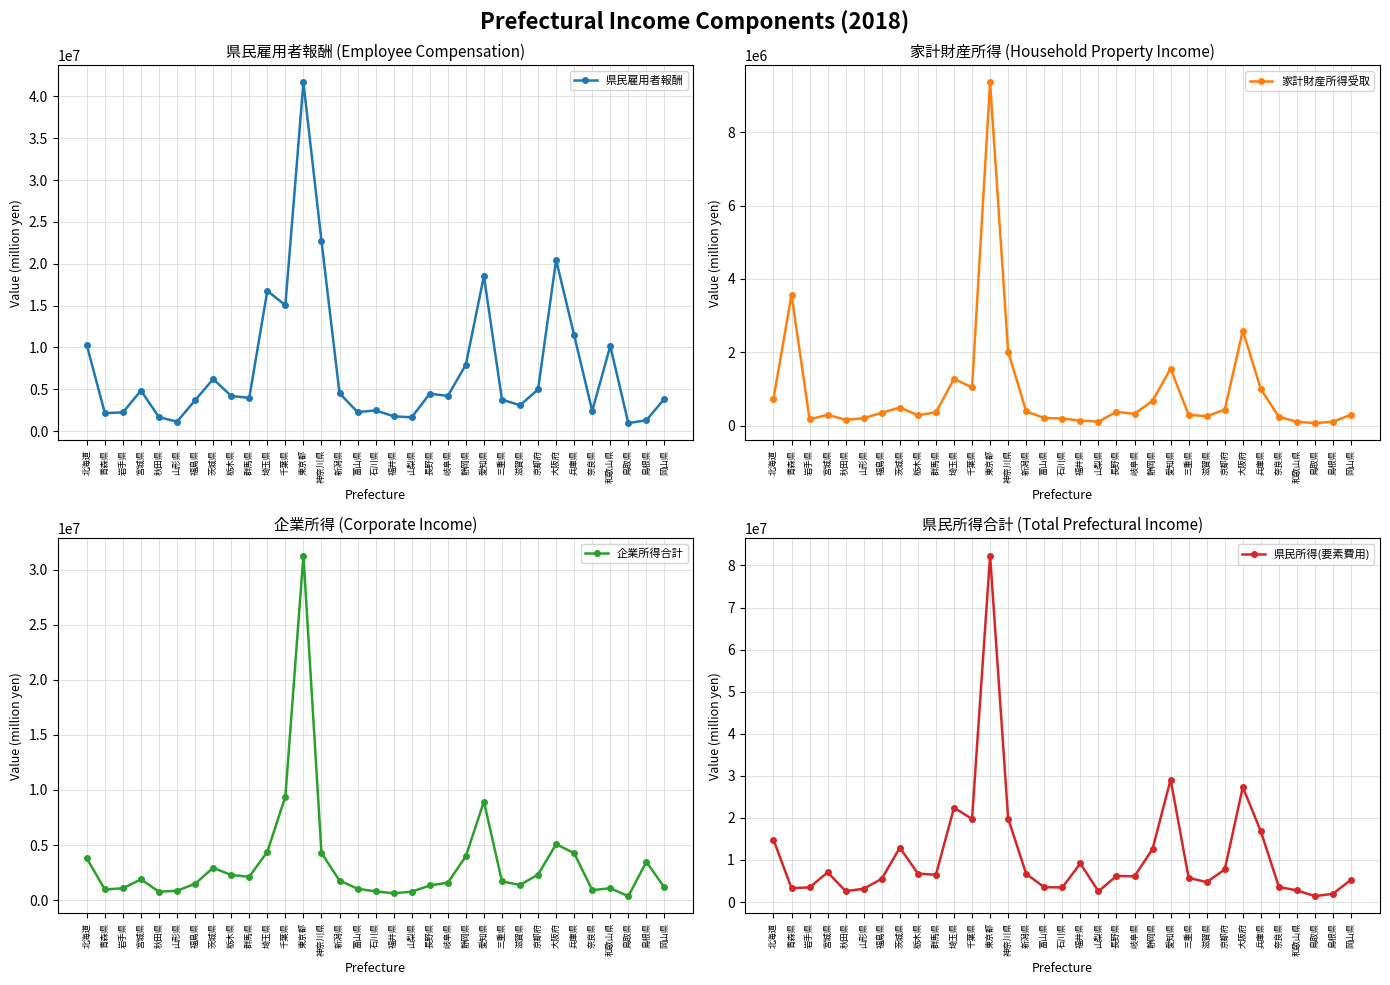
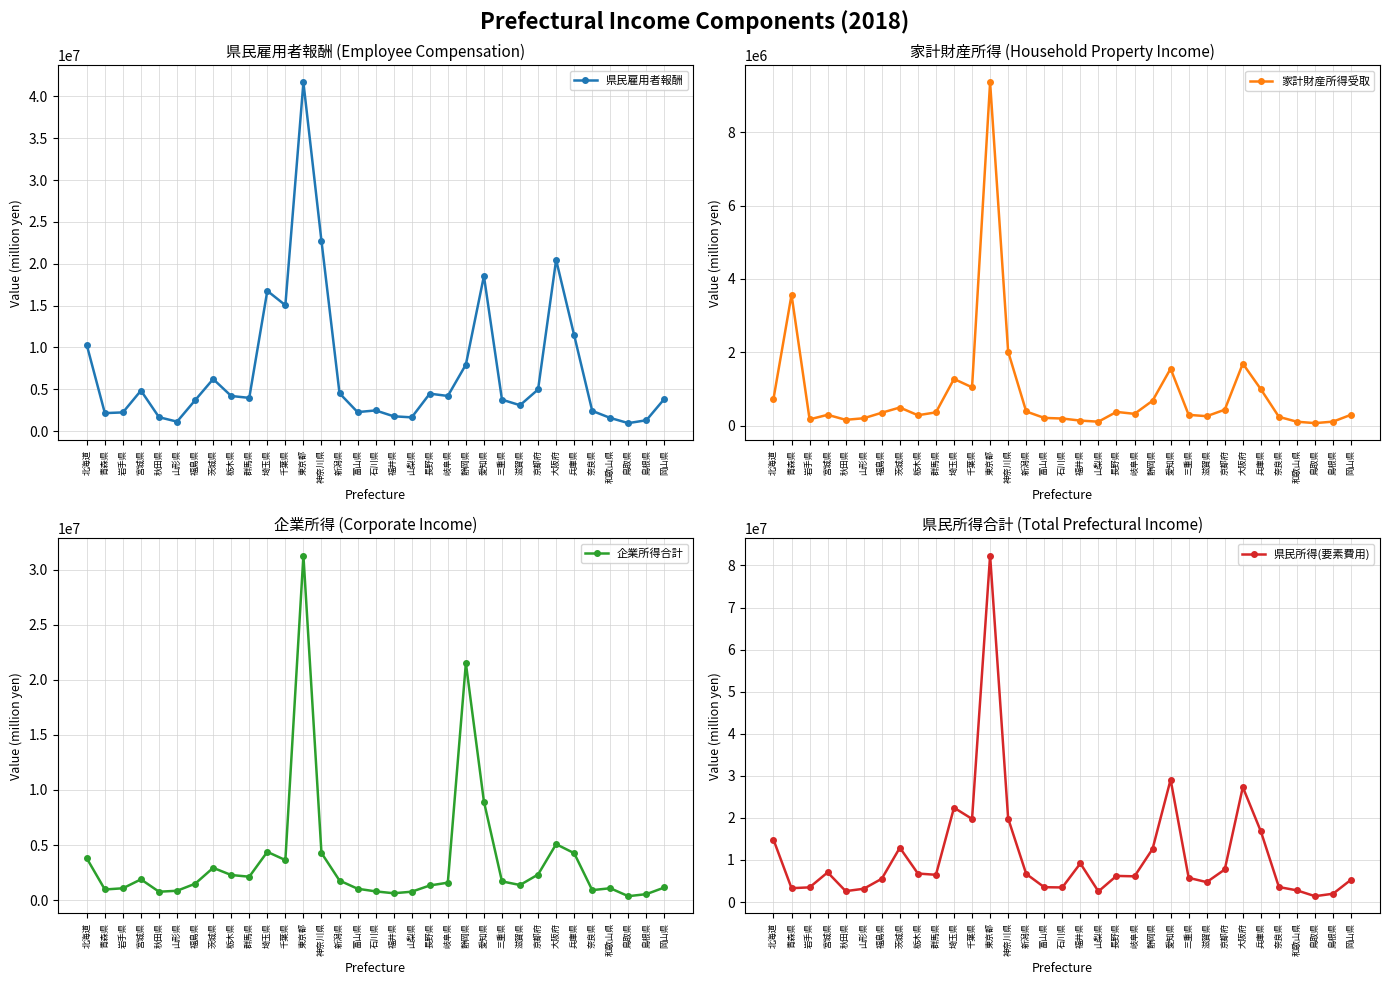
  {
    "県民雇用者報酬 (Employee Compensation)": {
      "北海道": 10000000,
      "青森県": 2000000,
      "岩手県": 2000000,
      "宮城県": 5000000,
      "秋田県": 2000000,
      "山形県": 1000000,
      "福島県": 4000000,
      "茨城県": 6000000,
      "栃木県": 4000000,
      "群馬県": 4000000,
      "埼玉県": 17000000,
      "千葉県": 15000000,
      "東京都": 42000000,
      "神奈川県": 23000000,
      "新潟県": 5000000,
      "富山県": 2000000,
      "石川県": 2000000,
      "福井県": 2000000,
      "山梨県": 2000000,
      "長野県": 4000000,
      "岐阜県": 4000000,
      "静岡県": 8000000,
      "愛知県": 19000000,
      "三重県": 4000000,
      "滋賀県": 3000000,
      "京都府": 5000000,
      "大阪府": 20000000,
      "兵庫県": 11000000,
      "奈良県": 2000000,
-     "和歌山県": 10000000,
+     "和歌山県": 2000000,
      "鳥取県": 1000000,
      "島根県": 1000000,
      "岡山県": 4000000
    },
    "家計財産所得 (Household Property Income)": {
      "北海道": 700000,
      "青森県": 3600000,
      "岩手県": 200000,
      "宮城県": 300000,
      "秋田県": 200000,
      "山形県": 200000,
      "福島県": 400000,
      "茨城県": 500000,
      "栃木県": 300000,
      "群馬県": 400000,
      "埼玉県": 1300000,
      "千葉県": 1000000,
      "東京都": 9400000,
      "神奈川県": 2000000,
      "新潟県": 400000,
      "富山県": 200000,
      "石川県": 200000,
      "福井県": 100000,
      "山梨県": 100000,
      "長野県": 400000,
      "岐阜県": 300000,
      "静岡県": 700000,
      "愛知県": 1600000,
      "三重県": 300000,
      "滋賀県": 300000,
      "京都府": 400000,
-     "大阪府": 2600000,
+     "大阪府": 1700000,
      "兵庫県": 1000000,
      "奈良県": 200000,
      "和歌山県": 100000,
      "鳥取県": 100000,
      "島根県": 100000,
      "岡山県": 300000
    },
    "企業所得 (Corporate Income)": {
      "北海道": 3800000,
      "青森県": 1000000,
      "岩手県": 1100000,
      "宮城県": 1900000,
      "秋田県": 800000,
      "山形県": 800000,
      "福島県": 1500000,
      "茨城県": 2900000,
      "栃木県": 2300000,
      "群馬県": 2100000,
      "埼玉県": 4400000,
-     "千葉県": 9400000,
+     "千葉県": 3600000,
      "東京都": 31300000,
      "神奈川県": 4300000,
      "新潟県": 1800000,
      "富山県": 1000000,
      "石川県": 800000,
      "福井県": 600000,
      "山梨県": 800000,
      "長野県": 1300000,
      "岐阜県": 1600000,
-     "静岡県": 4000000,
+     "静岡県": 21500000,
      "愛知県": 8900000,
      "三重県": 1700000,
      "滋賀県": 1400000,
      "京都府": 2300000,
      "大阪府": 5100000,
      "兵庫県": 4300000,
      "奈良県": 900000,
      "和歌山県": 1100000,
      "鳥取県": 400000,
-     "島根県": 3500000,
+     "島根県": 500000,
      "岡山県": 1100000
    },
    "県民所得合計 (Total Prefectural Income)": {
      "北海道": 15000000,
      "青森県": 3000000,
      "岩手県": 3000000,
      "宮城県": 7000000,
      "秋田県": 3000000,
      "山形県": 3000000,
      "福島県": 6000000,
      "茨城県": 13000000,
      "栃木県": 7000000,
      "群馬県": 6000000,
      "埼玉県": 22000000,
      "千葉県": 20000000,
      "東京都": 82000000,
      "神奈川県": 20000000,
      "新潟県": 7000000,
      "富山県": 4000000,
      "石川県": 3000000,
      "福井県": 9000000,
      "山梨県": 3000000,
      "長野県": 6000000,
      "岐阜県": 6000000,
      "静岡県": 13000000,
      "愛知県": 29000000,
      "三重県": 6000000,
      "滋賀県": 5000000,
      "京都府": 8000000,
      "大阪府": 27000000,
      "兵庫県": 17000000,
      "奈良県": 4000000,
      "和歌山県": 3000000,
      "鳥取県": 1000000,
      "島根県": 2000000,
      "岡山県": 5000000
    }
  }
